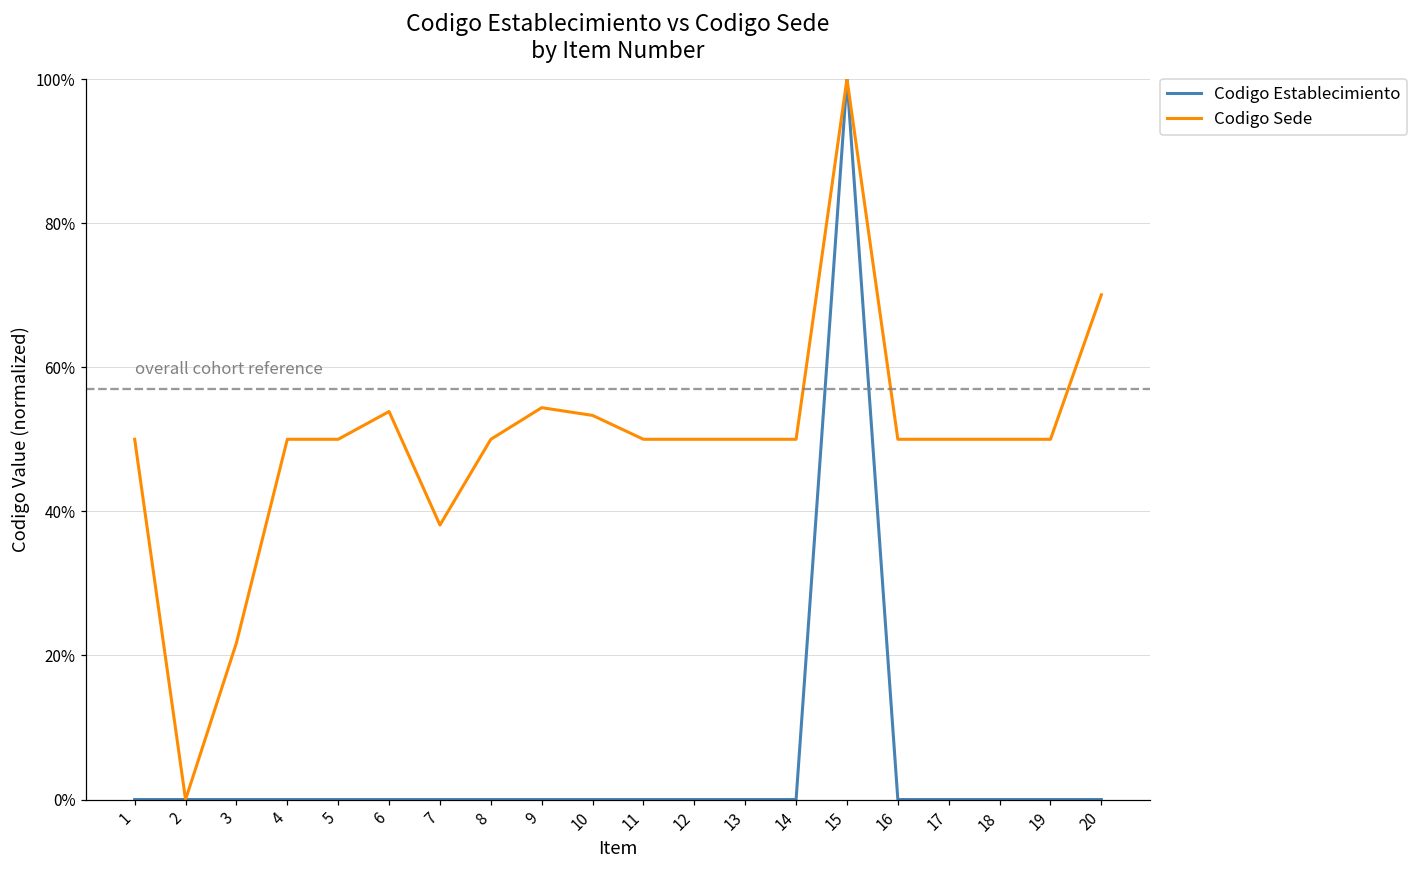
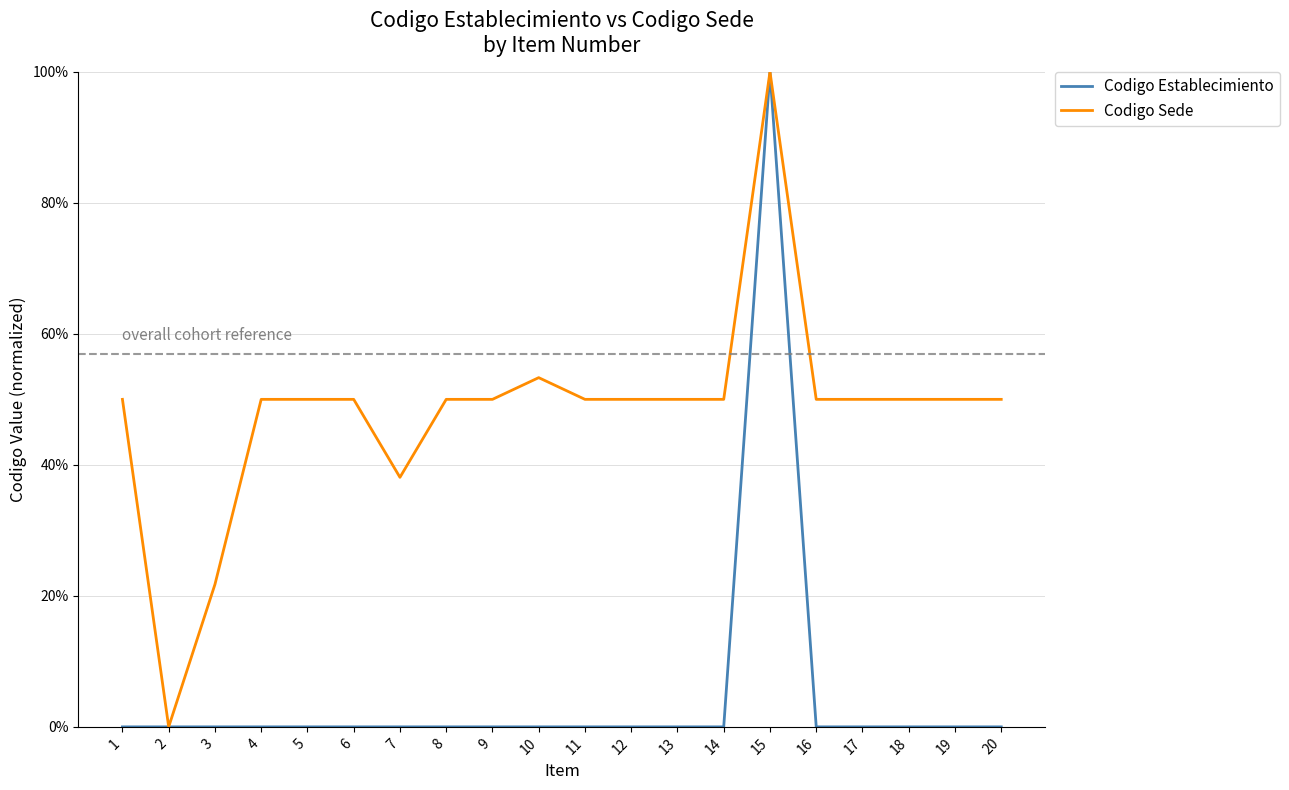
  {
    "Codigo Establecimiento": {
      "1": "0%",
      "3": "0%",
      "4": "0%",
      "5": "0%",
      "6": "0%",
      "7": "0%",
      "8": "0%",
      "9": "0%",
      "10": "0%",
      "11": "0%",
      "12": "0%",
      "13": "0%",
      "14": "0%",
      "16": "0%",
      "17": "0%",
      "18": "0%",
      "19": "0%",
      "20": "0%"
    },
    "Codigo Sede": {
      "1": "50%",
      "3": "22%",
      "4": "50%",
      "5": "50%",
-     "6": "54%",
+     "6": "50%",
      "7": "38%",
      "8": "50%",
-     "9": "54%",
+     "9": "50%",
      "10": "53%",
      "11": "50%",
      "12": "50%",
      "13": "50%",
      "14": "50%",
      "16": "50%",
      "17": "50%",
      "18": "50%",
      "19": "50%",
-     "20": "70%"
+     "20": "50%"
    }
  }
